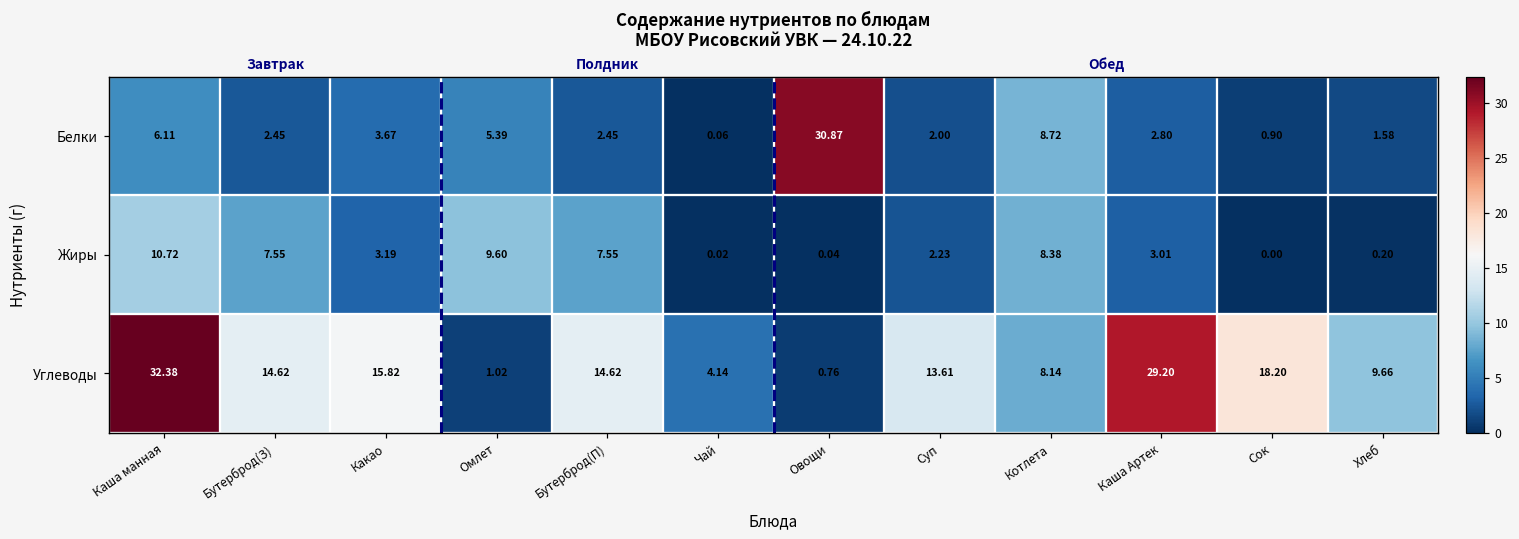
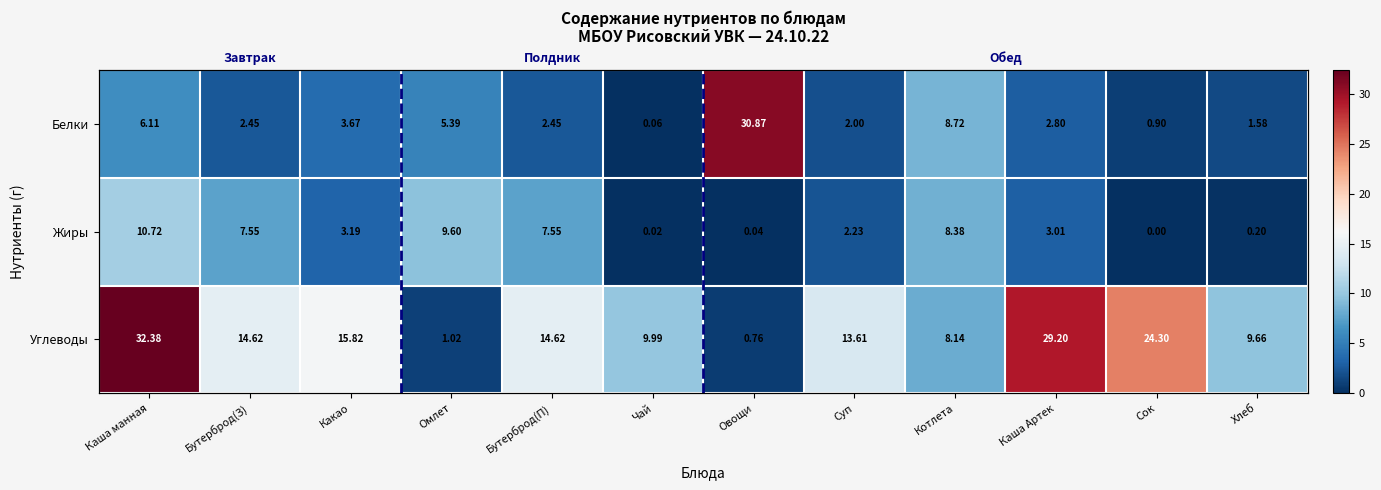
  {
    "Белки": {
      "Каша манная": 6.11,
      "Бутерброд(З)": 2.45,
      "Какао": 3.67,
      "Омлет": 5.39,
      "Бутерброд(П)": 2.45,
      "Чай": 0.06,
      "Овощи": 30.87,
      "Суп": 2.00,
      "Котлета": 8.72,
      "Каша Артек": 2.80,
      "Сок": 0.90,
      "Хлеб": 1.58
    },
    "Жиры": {
      "Каша манная": 10.72,
      "Бутерброд(З)": 7.55,
      "Какао": 3.19,
      "Омлет": 9.60,
      "Бутерброд(П)": 7.55,
      "Чай": 0.02,
      "Овощи": 0.04,
      "Суп": 2.23,
      "Котлета": 8.38,
      "Каша Артек": 3.01,
      "Сок": 0.00,
      "Хлеб": 0.20
    },
    "Углеводы": {
      "Каша манная": 32.38,
      "Бутерброд(З)": 14.62,
      "Какао": 15.82,
      "Омлет": 1.02,
      "Бутерброд(П)": 14.62,
-     "Чай": 4.14,
+     "Чай": 9.99,
      "Овощи": 0.76,
      "Суп": 13.61,
      "Котлета": 8.14,
      "Каша Артек": 29.20,
-     "Сок": 18.20,
+     "Сок": 24.30,
      "Хлеб": 9.66
    }
  }
